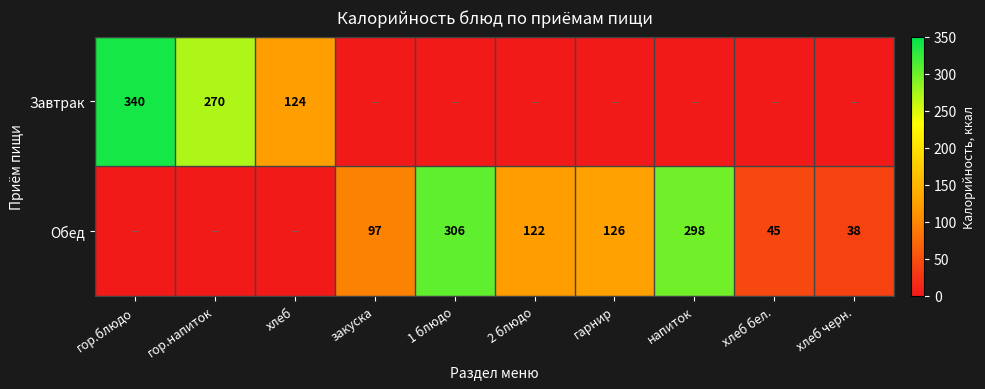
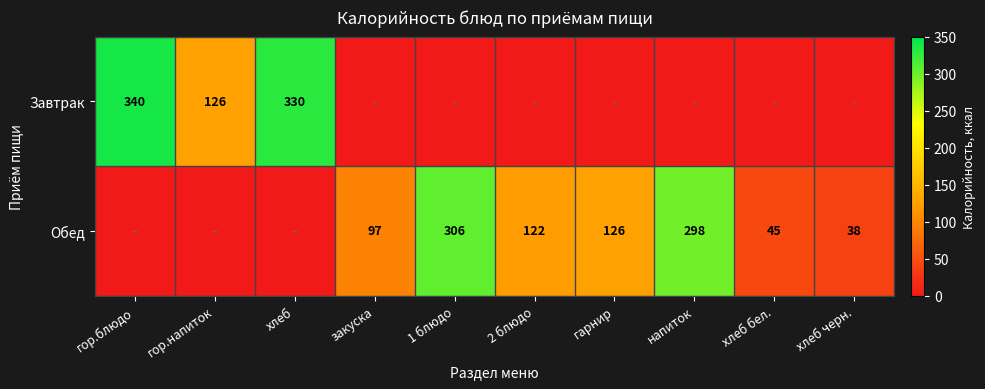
  {
    "Завтрак": {
      "гор.блюдо": 340,
-     "гор.напиток": 270,
-     "хлеб": 124
+     "гор.напиток": 126,
+     "хлеб": 330
    },
    "Обед": {
      "закуска": 97,
      "1 блюдо": 306,
      "2 блюдо": 122,
      "гарнир": 126,
      "напиток": 298,
      "хлеб бел.": 45,
      "хлеб черн.": 38
    }
  }
